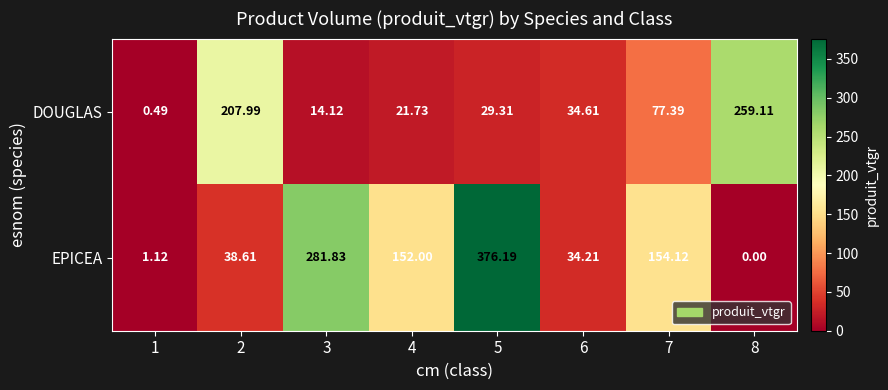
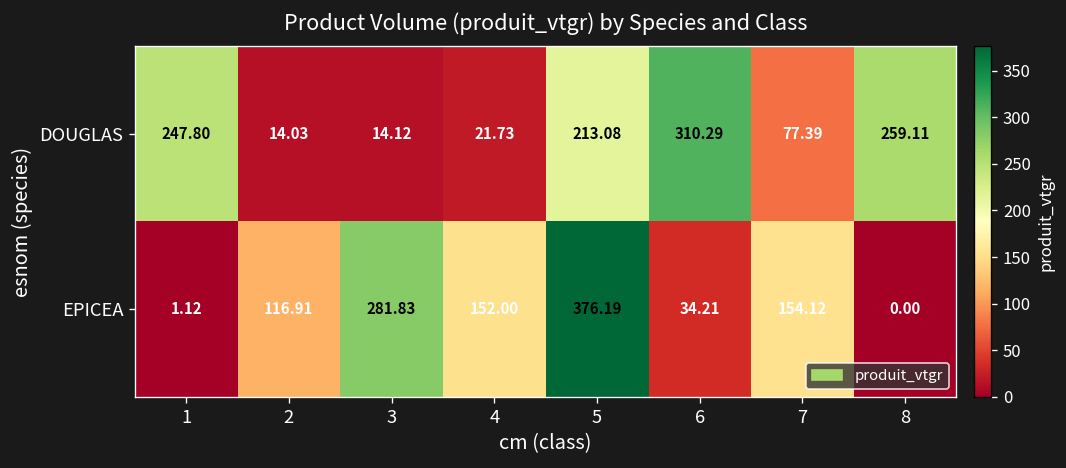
  {
    "DOUGLAS": {
-     "1": 0.49,
-     "2": 207.99,
+     "1": 247.80,
+     "2": 14.03,
      "3": 14.12,
      "4": 21.73,
-     "5": 29.31,
-     "6": 34.61,
+     "5": 213.08,
+     "6": 310.29,
      "7": 77.39,
      "8": 259.11
    },
    "EPICEA": {
      "1": 1.12,
-     "2": 38.61,
+     "2": 116.91,
      "3": 281.83,
      "4": 152.00,
      "5": 376.19,
      "6": 34.21,
      "7": 154.12,
      "8": 0.00
    }
  }
